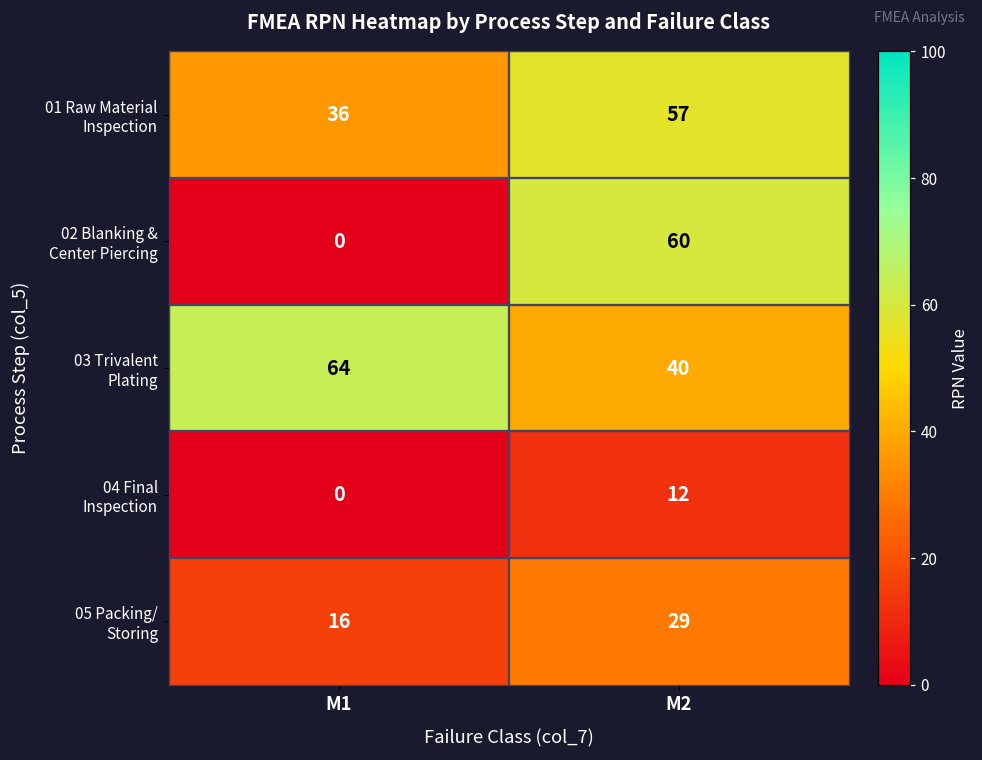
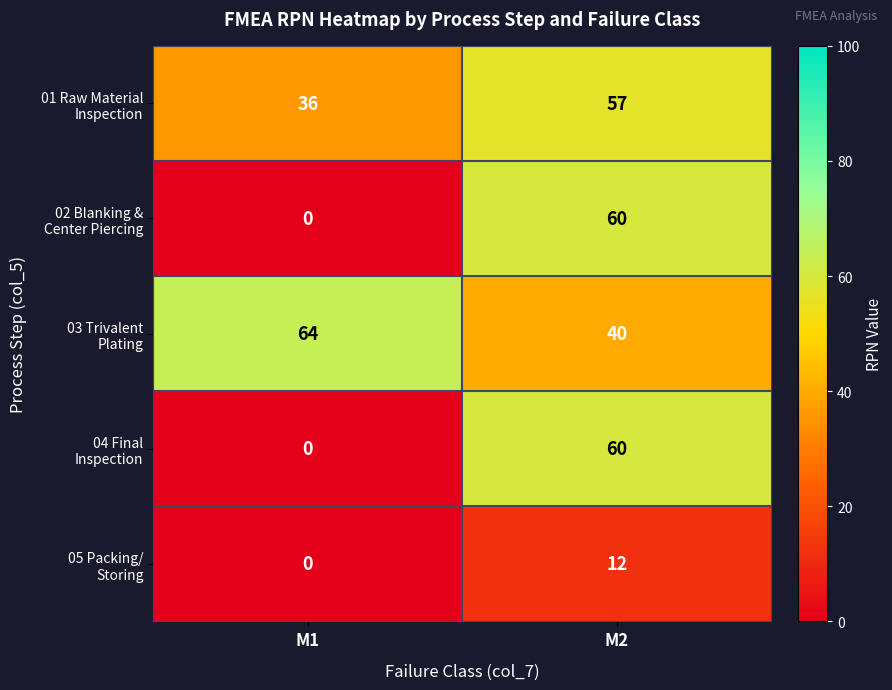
  {
    "01 Raw Material Inspection": {
      "M1": 36,
      "M2": 57
    },
    "02 Blanking & Center Piercing": {
      "M1": 0,
      "M2": 60
    },
    "03 Trivalent Plating": {
      "M1": 64,
      "M2": 40
    },
    "04 Final Inspection": {
      "M1": 0,
-     "M2": 12
+     "M2": 60
    },
    "05 Packing/ Storing": {
-     "M1": 16,
-     "M2": 29
+     "M1": 0,
+     "M2": 12
    }
  }
